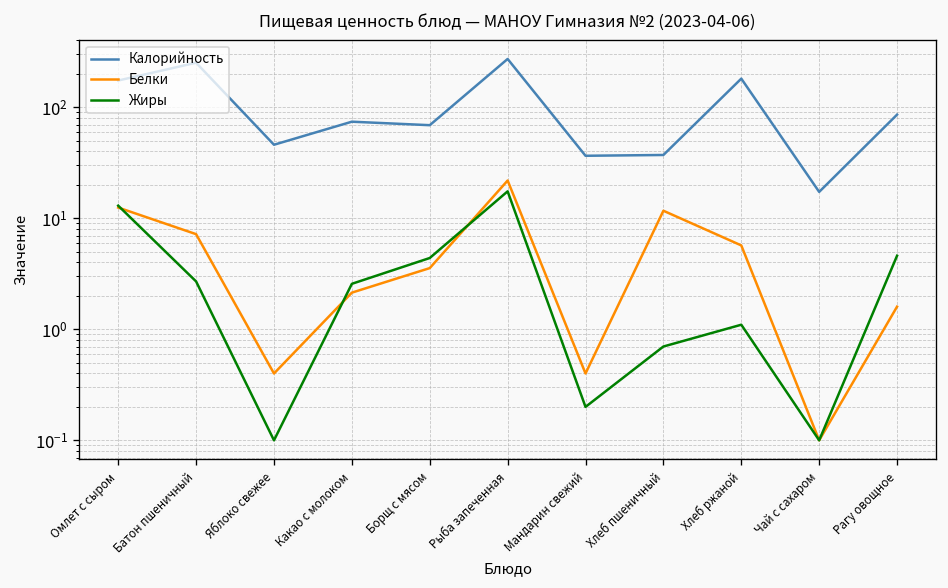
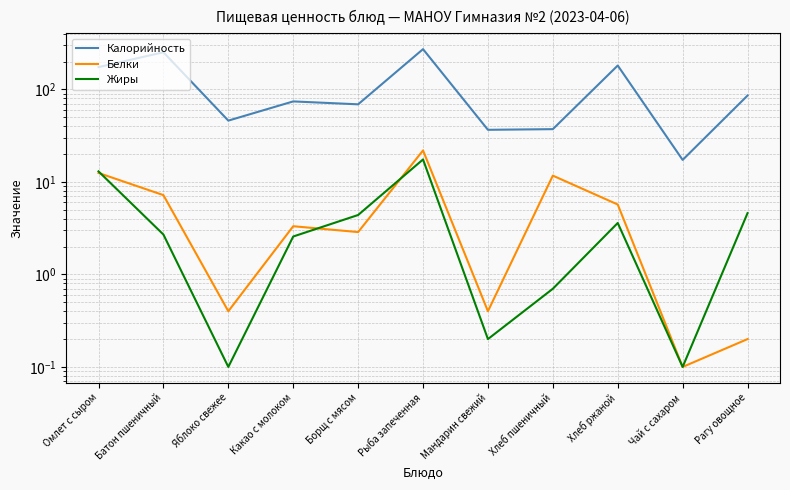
  {
    "Калорийность": {
      "Яблоко свежее": 50,
      "Какао с молоком": 70,
      "Борщ с мясом": 70,
      "Рыба запеченная": 270,
      "Мандарин свежий": 37,
      "Хлеб пшеничный": 37,
      "Хлеб ржаной": 180,
      "Чай с сахаром": 17,
      "Рагу овощное": 90
    },
    "Белки": {
      "Батон пшеничный": 7,
      "Яблоко свежее": 0.4,
-     "Какао с молоком": 2.1,
-     "Борщ с мясом": 3.6,
+     "Какао с молоком": 3.3,
+     "Борщ с мясом": 2.9,
      "Рыба запеченная": 22,
      "Мандарин свежий": 0.4,
      "Хлеб пшеничный": 12,
      "Хлеб ржаной": 6,
-     "Рагу овощное": 1.6
+     "Рагу овощное": 0.2
    },
    "Жиры": {
      "Батон пшеничный": 2.7,
      "Яблоко свежее": 0.1,
      "Какао с молоком": 2.6,
      "Борщ с мясом": 4,
      "Рыба запеченная": 18,
      "Мандарин свежий": 0.2,
      "Хлеб пшеничный": 0.7,
-     "Хлеб ржаной": 1.1,
+     "Хлеб ржаной": 3.6,
      "Рагу овощное": 5
    }
  }
